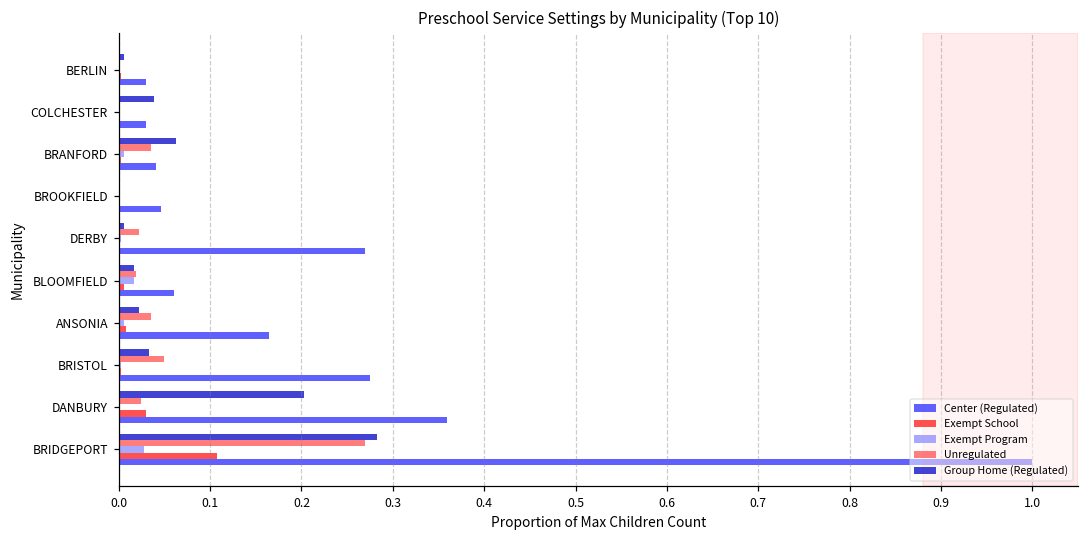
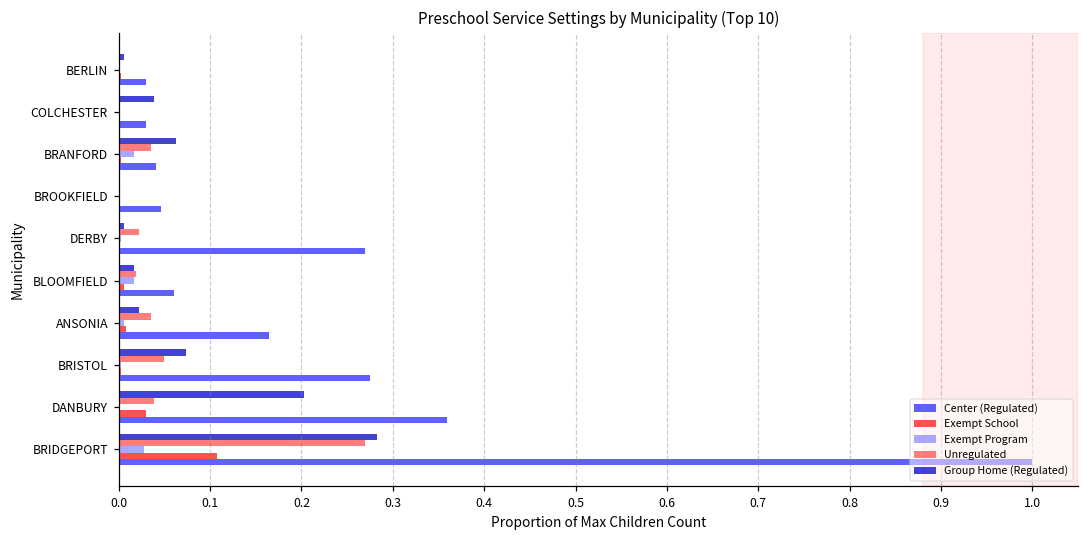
  {
    "Center (Regulated)": {
      "BERLIN": 0.03,
      "COLCHESTER": 0.03,
      "BRANFORD": 0.04,
      "BROOKFIELD": 0.05,
      "DERBY": 0.27,
      "BLOOMFIELD": 0.06,
      "ANSONIA": 0.16,
      "BRISTOL": 0.27,
      "DANBURY": 0.36
    },
    "Exempt School": {
      "COLCHESTER": 0.00,
      "BROOKFIELD": 0.00,
      "DERBY": 0.00,
      "BLOOMFIELD": 0.01,
      "ANSONIA": 0.01,
      "DANBURY": 0.03,
      "BRIDGEPORT": 0.11
    },
    "Exempt Program": {
      "BERLIN": 0.00,
      "COLCHESTER": 0.00,
-     "BRANFORD": 0.01,
+     "BRANFORD": 0.02,
      "BROOKFIELD": 0.00,
      "BLOOMFIELD": 0.02,
      "ANSONIA": 0.01,
      "DANBURY": 0.00,
      "BRIDGEPORT": 0.03
    },
    "Unregulated": {
      "BERLIN": 0.00,
      "COLCHESTER": 0.00,
      "BRANFORD": 0.04,
      "BROOKFIELD": 0.00,
      "DERBY": 0.02,
      "BLOOMFIELD": 0.02,
      "ANSONIA": 0.04,
      "BRISTOL": 0.05,
-     "DANBURY": 0.02,
+     "DANBURY": 0.04,
      "BRIDGEPORT": 0.27
    },
    "Group Home (Regulated)": {
      "BERLIN": 0.01,
      "COLCHESTER": 0.04,
      "BRANFORD": 0.06,
      "BROOKFIELD": 0.00,
      "DERBY": 0.01,
      "BLOOMFIELD": 0.02,
      "ANSONIA": 0.02,
-     "BRISTOL": 0.03,
+     "BRISTOL": 0.07,
      "DANBURY": 0.20,
      "BRIDGEPORT": 0.28
    }
  }
